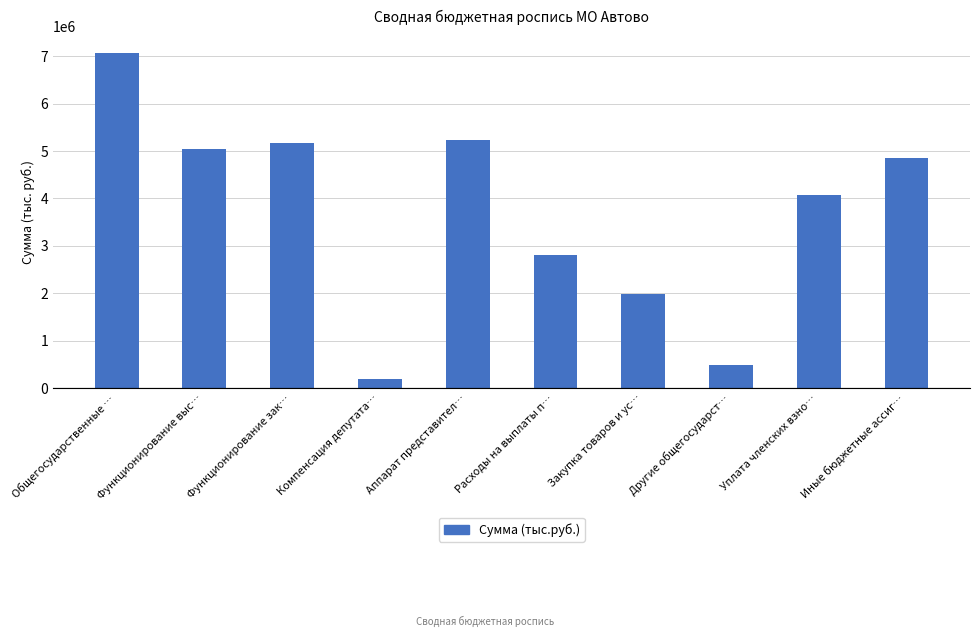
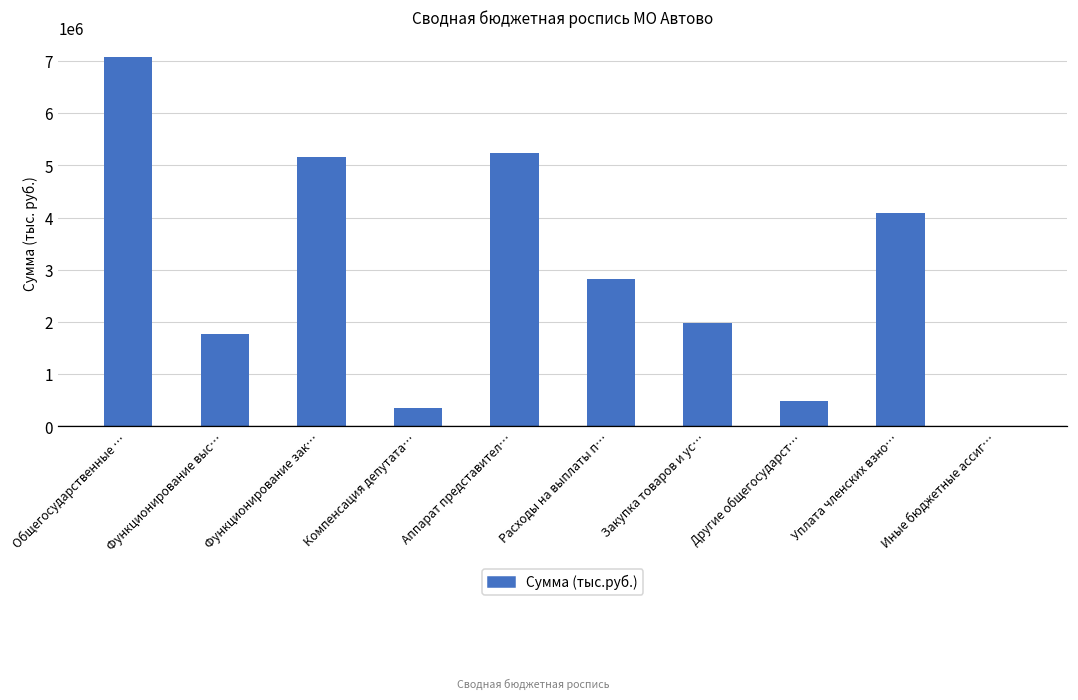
  {
    "Общегосударственные …": 7100000,
-   "Функционирование выс…": 5000000,
+   "Функционирование выс…": 1800000,
    "Функционирование зак…": 5200000,
-   "Компенсация депутата…": 200000,
+   "Компенсация депутата…": 400000,
    "Аппарат представител…": 5200000,
    "Расходы на выплаты п…": 2800000,
    "Закупка товаров и ус…": 2000000,
    "Другие общегосударст…": 500000,
    "Уплата членских взно…": 4100000,
-   "Иные бюджетные ассиг…": 4900000
+   "Иные бюджетные ассиг…": 0
  }
